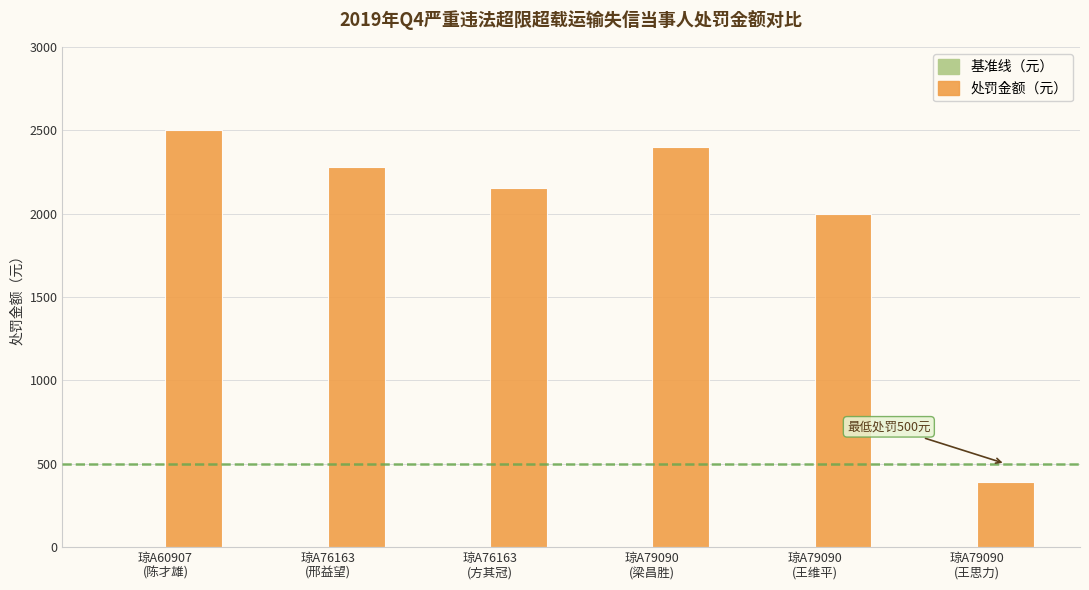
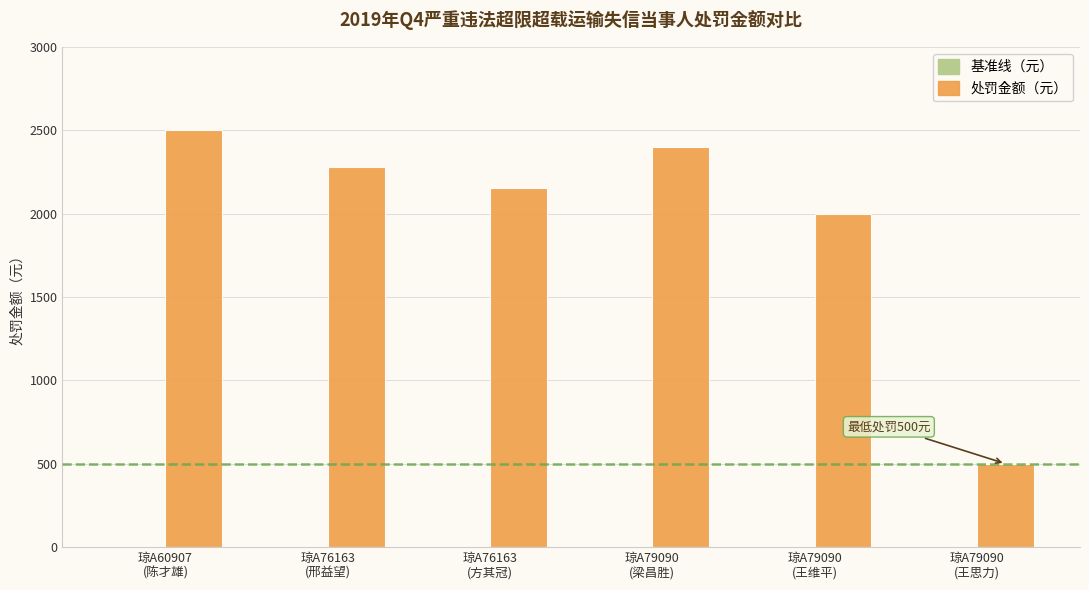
  {
    "处罚金额（元）": {
      "琼A60907 (陈才雄)": 2500,
      "琼A76163 (邢益望)": 2280,
      "琼A76163 (方其冠)": 2160,
      "琼A79090 (梁昌胜)": 2400,
      "琼A79090 (王维平)": 2000,
-     "琼A79090 (王思力)": 390
+     "琼A79090 (王思力)": 500
    }
  }
